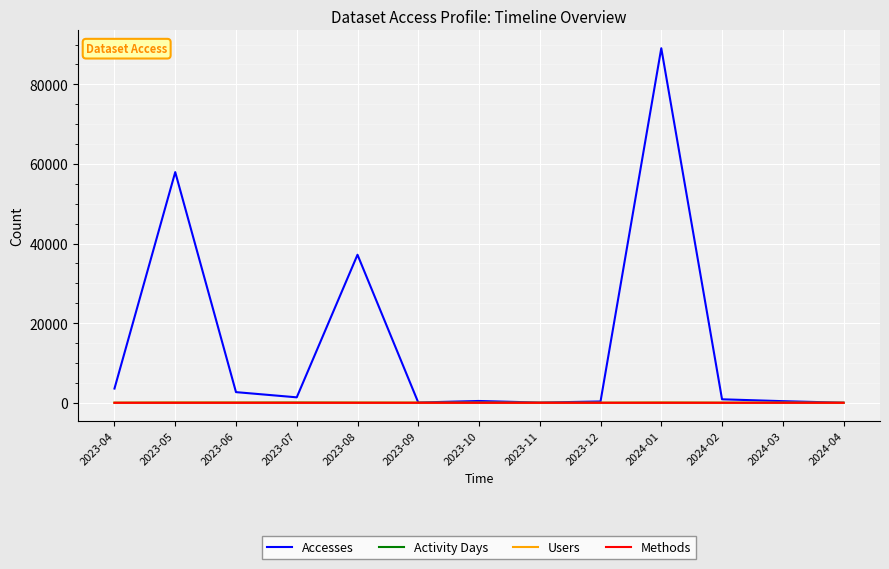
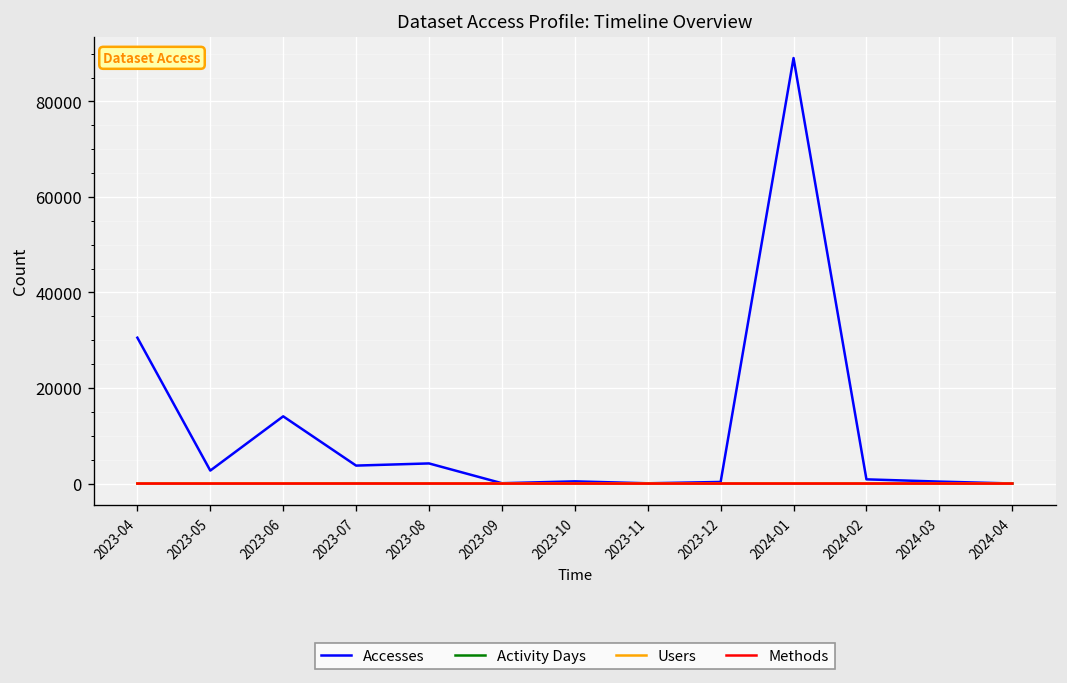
  {
    "Accesses": {
-     "2023-04": 4000,
-     "2023-05": 58000,
-     "2023-06": 3000,
-     "2023-07": 1000,
-     "2023-08": 37000,
+     "2023-04": 31000,
+     "2023-05": 3000,
+     "2023-06": 14000,
+     "2023-07": 4000,
+     "2023-08": 4000,
      "2024-01": 89000,
      "2024-02": 1000
    }
  }
